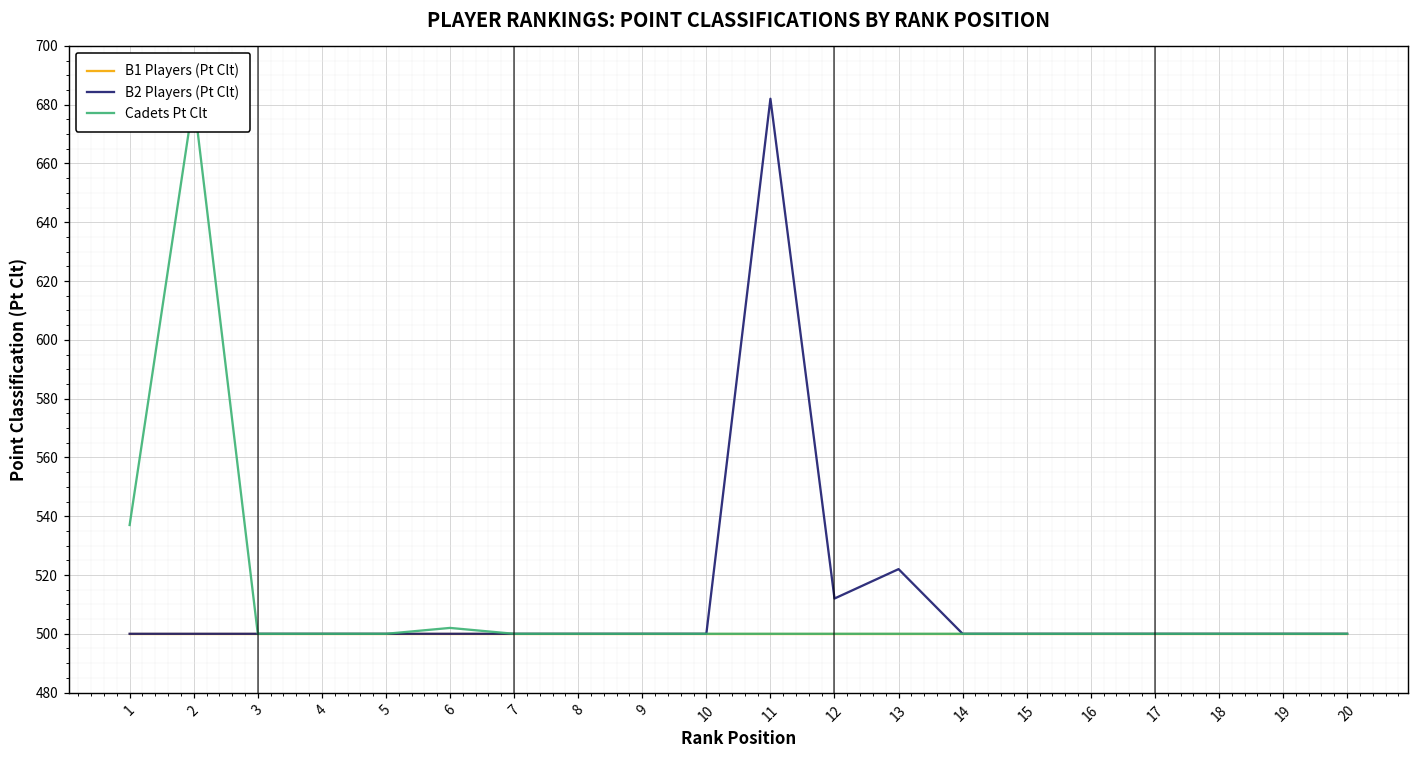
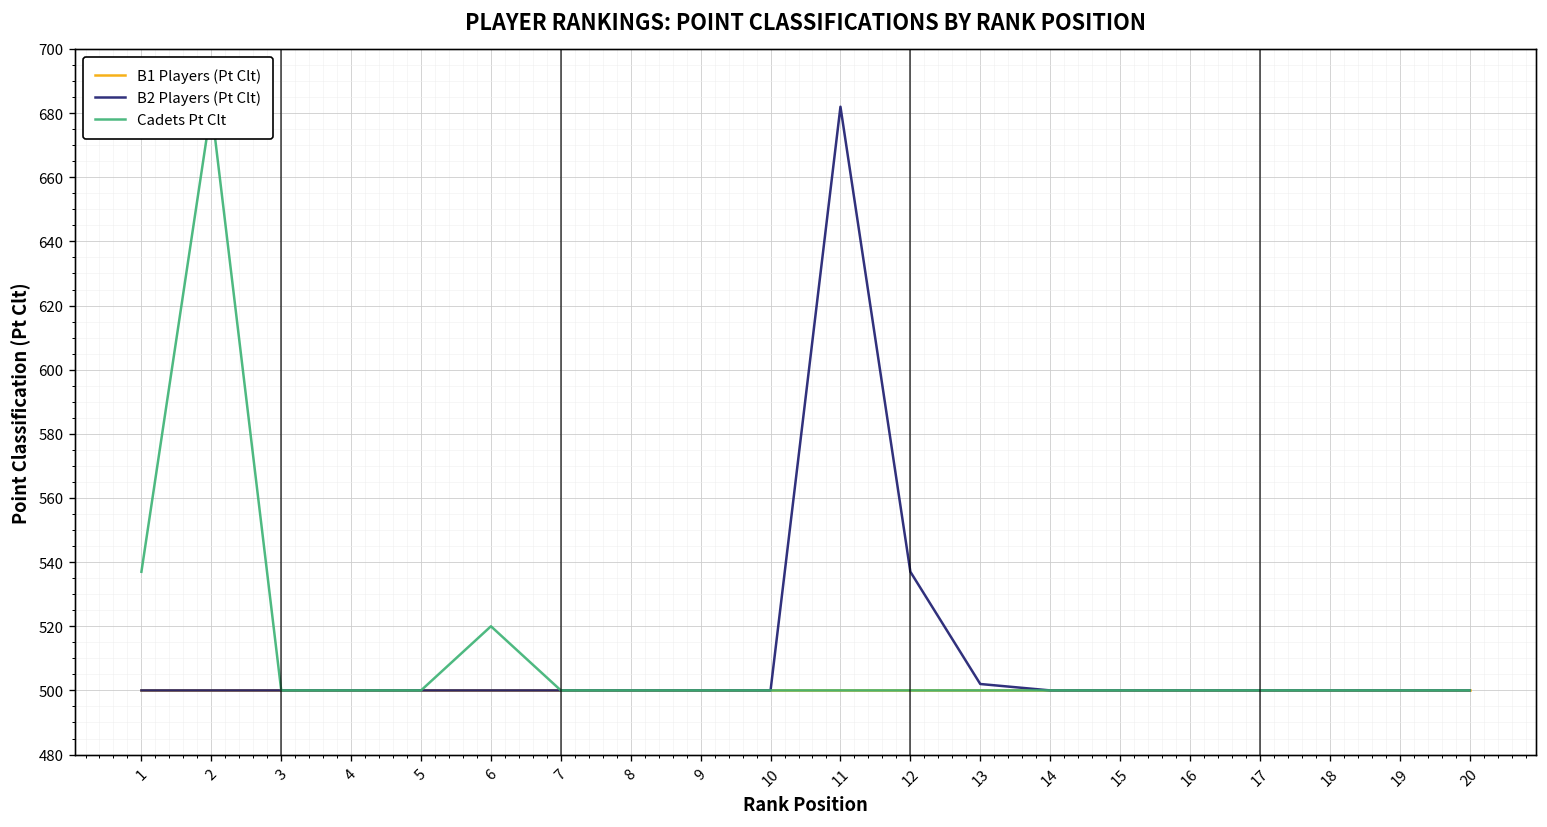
  {
    "B2 Players (Pt Clt)": {
      "11": 682,
-     "12": 512,
-     "13": 522
+     "12": 537,
+     "13": 502
    },
    "Cadets Pt Clt": {
      "1": 537,
-     "6": 502
+     "6": 520
    }
  }
